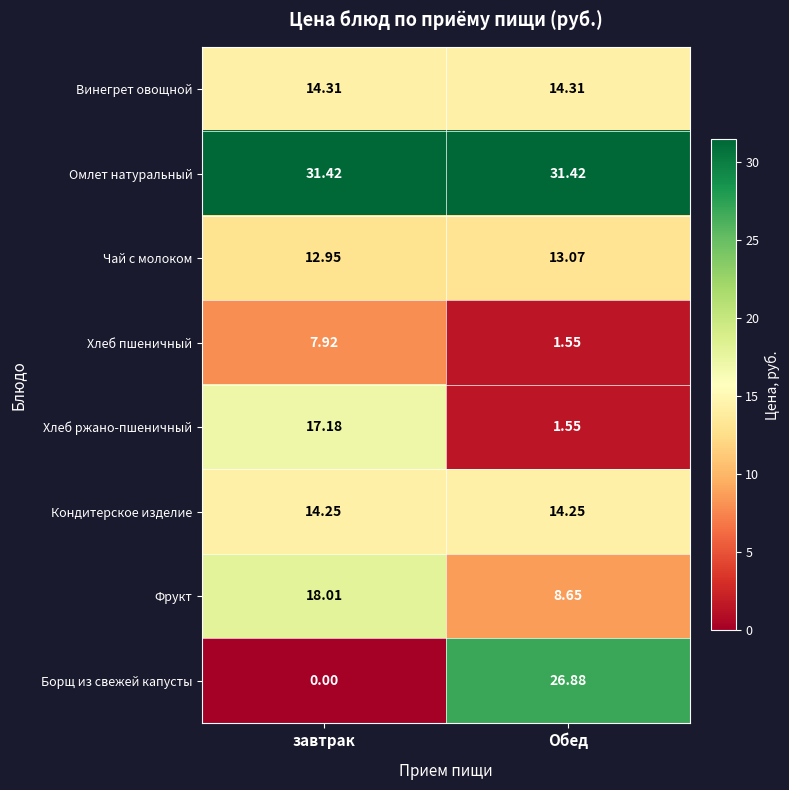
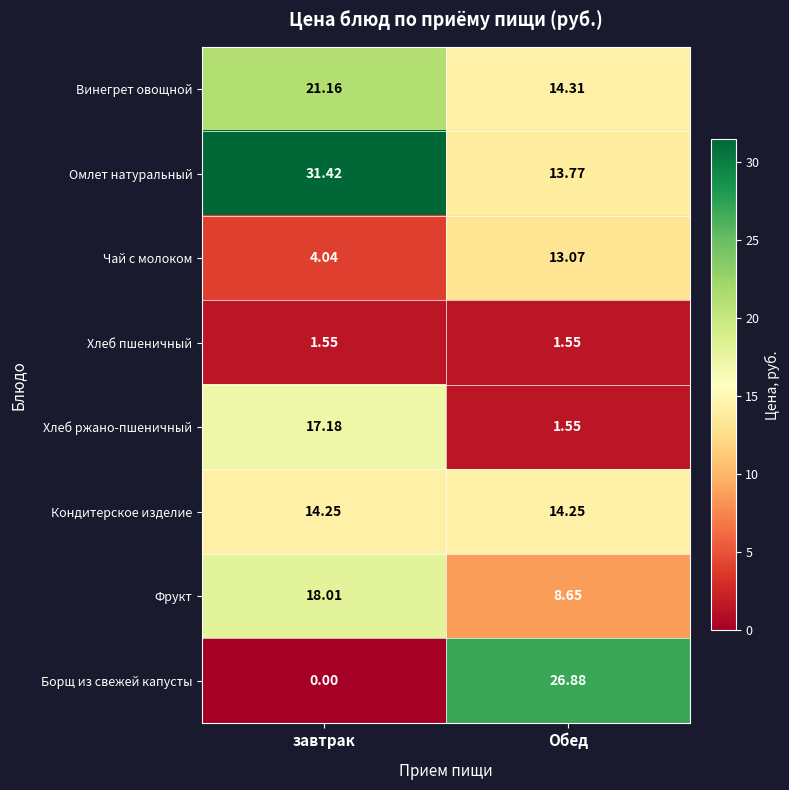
  {
    "Винегрет овощной": {
-     "завтрак": 14.31,
+     "завтрак": 21.16,
      "Обед": 14.31
    },
    "Омлет натуральный": {
      "завтрак": 31.42,
-     "Обед": 31.42
+     "Обед": 13.77
    },
    "Чай с молоком": {
-     "завтрак": 12.95,
+     "завтрак": 4.04,
      "Обед": 13.07
    },
    "Хлеб пшеничный": {
-     "завтрак": 7.92,
+     "завтрак": 1.55,
      "Обед": 1.55
    },
    "Хлеб ржано-пшеничный": {
      "завтрак": 17.18,
      "Обед": 1.55
    },
    "Кондитерское изделие": {
      "завтрак": 14.25,
      "Обед": 14.25
    },
    "Фрукт": {
      "завтрак": 18.01,
      "Обед": 8.65
    },
    "Борщ из свежей капусты": {
      "завтрак": 0.00,
      "Обед": 26.88
    }
  }
